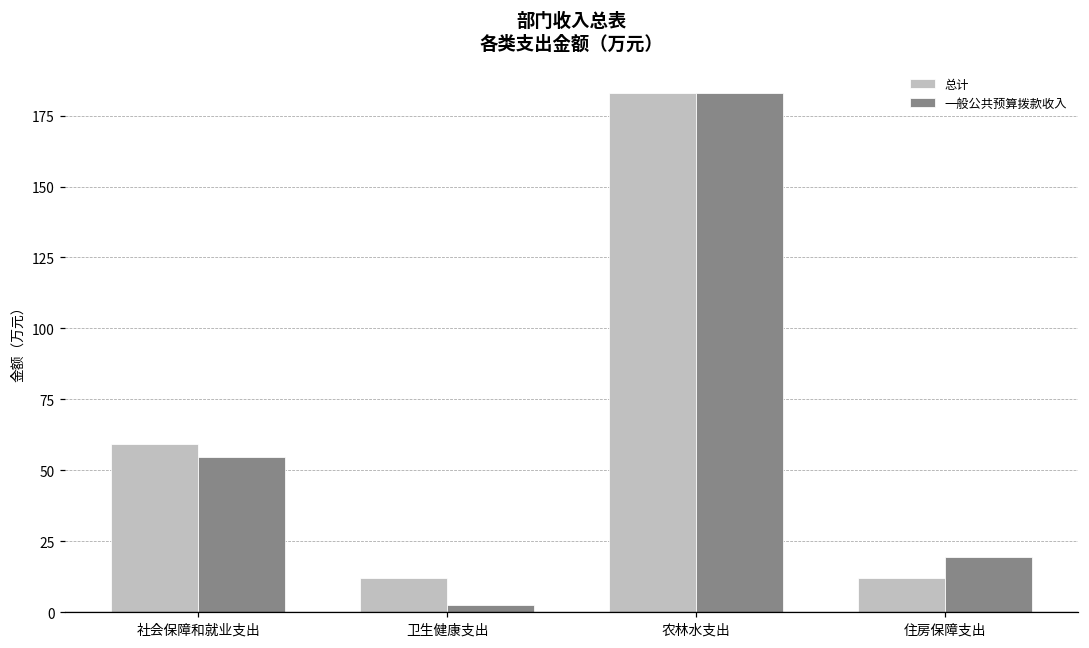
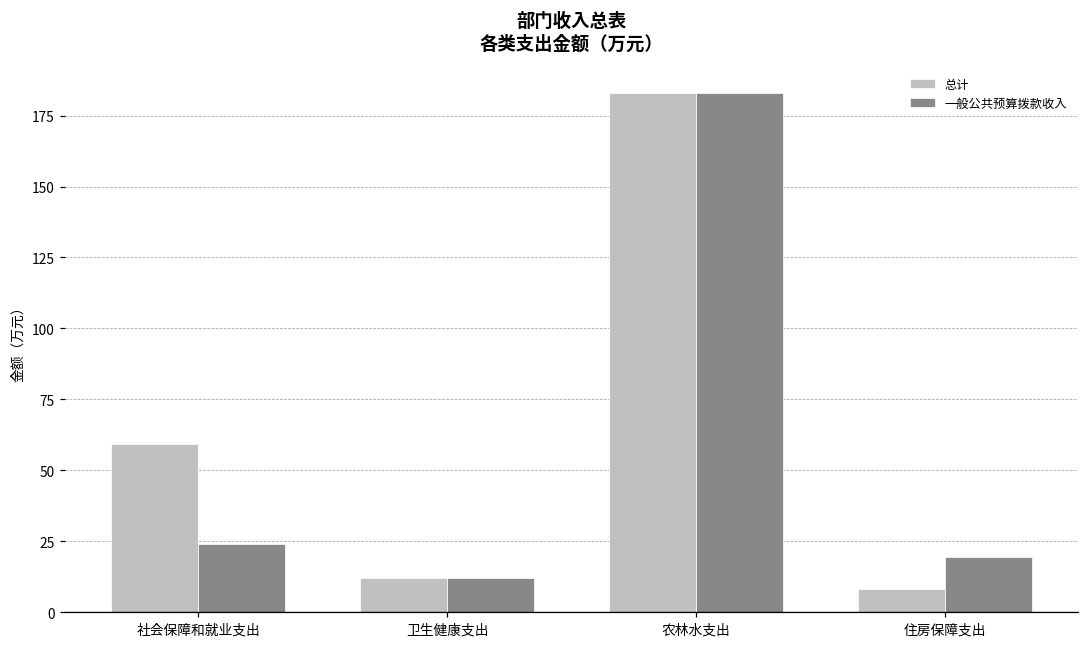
  {
    "总计": {
      "社会保障和就业支出": 59,
      "卫生健康支出": 12,
      "农林水支出": 183,
-     "住房保障支出": 12
+     "住房保障支出": 8
    },
    "一般公共预算拨款收入": {
-     "社会保障和就业支出": 55,
-     "卫生健康支出": 2,
+     "社会保障和就业支出": 24,
+     "卫生健康支出": 12,
      "农林水支出": 183,
      "住房保障支出": 19
    }
  }
